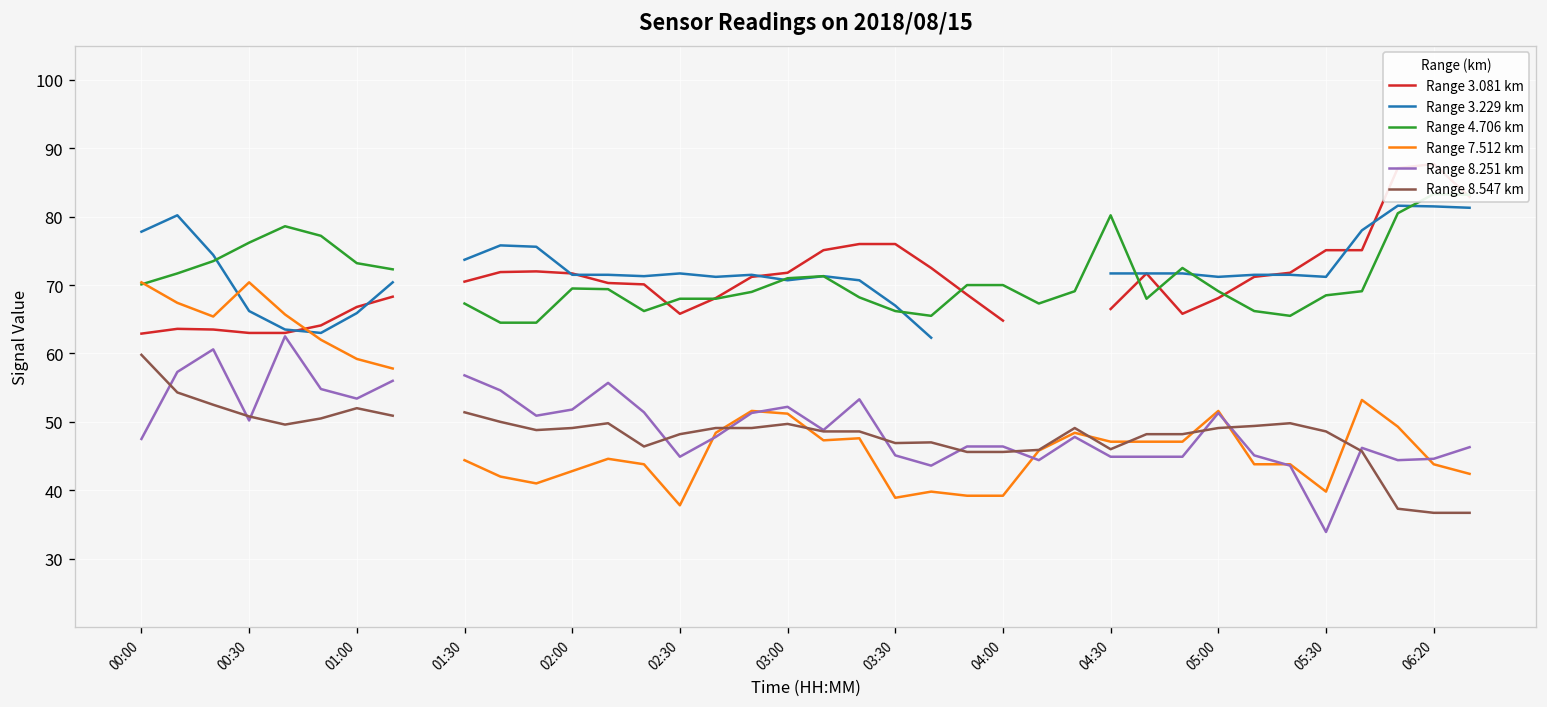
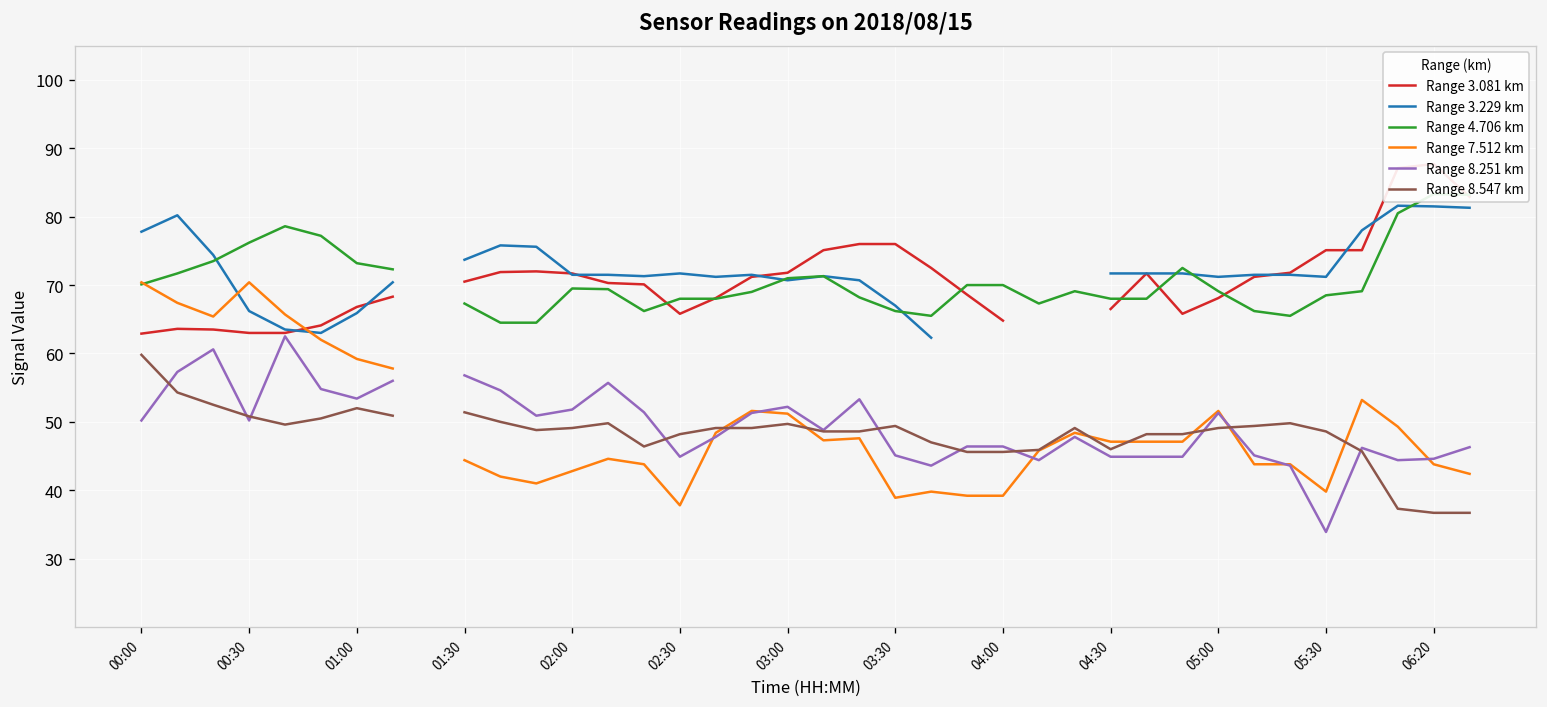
  {
    "Range 3.081 km": {
      "00:00": 63,
      "00:30": 63,
      "01:00": 67,
      "01:30": 71,
      "02:30": 66,
      "03:00": 72,
      "03:30": 76,
      "04:00": 65,
      "04:30": 67,
      "05:00": 68,
      "05:30": 75
    },
    "Range 3.229 km": {
      "00:00": 78,
      "00:30": 66,
      "01:00": 66,
      "01:30": 74,
      "02:30": 72,
      "03:30": 67,
      "04:00": 62,
      "04:30": 72,
      "05:00": 71,
      "05:30": 71,
      "06:20": 82
    },
    "Range 4.706 km": {
      "00:30": 76,
      "01:00": 73,
      "01:30": 67,
      "02:00": 70,
      "02:30": 68,
      "03:30": 66,
      "04:00": 70,
-     "04:30": 80,
+     "04:30": 68,
      "05:00": 69,
      "05:30": 69,
      "06:20": 83
    },
    "Range 7.512 km": {
      "00:30": 70,
      "01:00": 59,
      "01:30": 44,
      "02:00": 43,
      "02:30": 38,
      "03:00": 51,
      "03:30": 39,
      "04:00": 39,
      "04:30": 47,
      "05:30": 40,
      "06:20": 44
    },
    "Range 8.251 km": {
-     "00:00": 48,
+     "00:00": 50,
      "00:30": 50,
      "01:00": 53,
      "01:30": 57,
      "02:00": 52,
      "02:30": 45,
      "03:00": 52,
      "03:30": 45,
      "04:00": 46,
      "04:30": 45,
      "05:30": 34,
      "06:20": 45
    },
    "Range 8.547 km": {
      "00:00": 60,
      "00:30": 51,
      "01:00": 52,
      "01:30": 51,
      "02:00": 49,
      "02:30": 48,
      "03:00": 50,
-     "03:30": 47,
+     "03:30": 49,
      "04:00": 46,
      "04:30": 46,
      "05:00": 49,
      "05:30": 49,
      "06:20": 37
    }
  }
